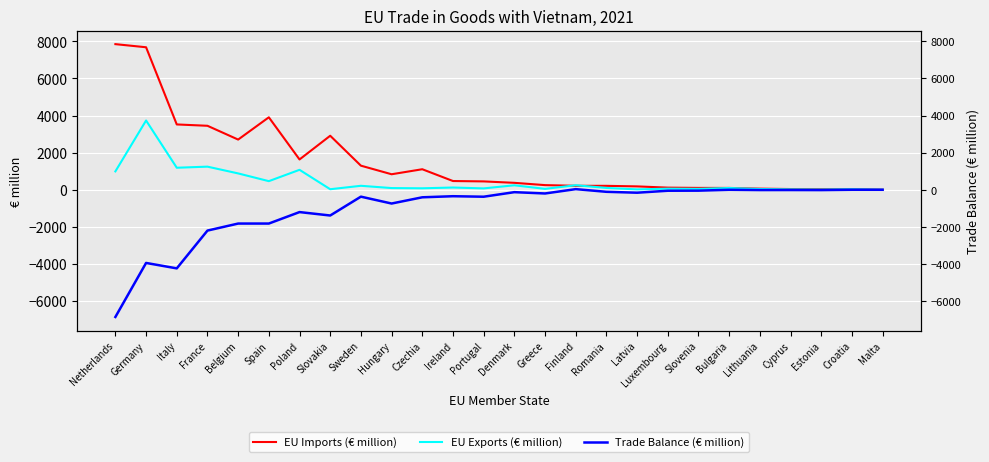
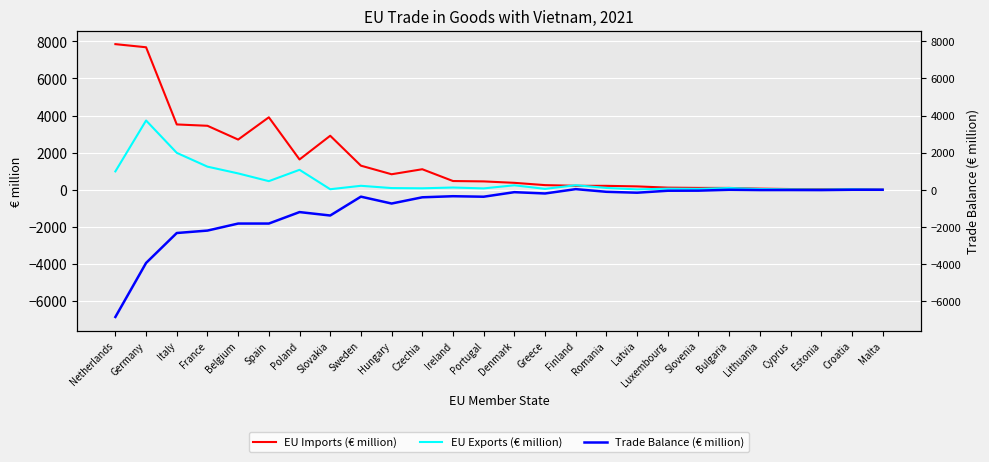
  {
    "EU Imports (€ million)": {
      "Netherlands": 7800,
      "Germany": 7700,
      "Italy": 3500,
      "France": 3400,
      "Belgium": 2700,
      "Spain": 3900,
      "Poland": 1600,
      "Slovakia": 2900,
      "Sweden": 1300,
      "Hungary": 800,
      "Czechia": 1100,
      "Ireland": 500,
      "Portugal": 400,
      "Greece": 200,
      "Latvia": 200
    },
    "EU Exports (€ million)": {
      "Netherlands": 1000,
      "Germany": 3700,
-     "Italy": 1200,
+     "Italy": 2000,
      "France": 1200,
      "Belgium": 900,
      "Spain": 500,
      "Poland": 1100,
      "Slovakia": 0,
      "Sweden": 200,
      "Hungary": 100,
      "Czechia": 100,
      "Ireland": 100,
      "Portugal": 100,
      "Greece": 0,
      "Latvia": 0
    },
    "Trade Balance (€ million)": {
      "Netherlands": -6900,
      "Germany": -3900,
-     "Italy": -4200,
+     "Italy": -2300,
      "France": -2200,
      "Belgium": -1800,
      "Spain": -1800,
      "Poland": -1200,
      "Slovakia": -1400,
      "Sweden": -400,
      "Hungary": -700,
      "Czechia": -400,
      "Ireland": -400,
      "Portugal": -400,
      "Denmark": -100,
      "Greece": -200,
      "Finland": 0,
      "Romania": -100,
      "Latvia": -200
    }
  }
